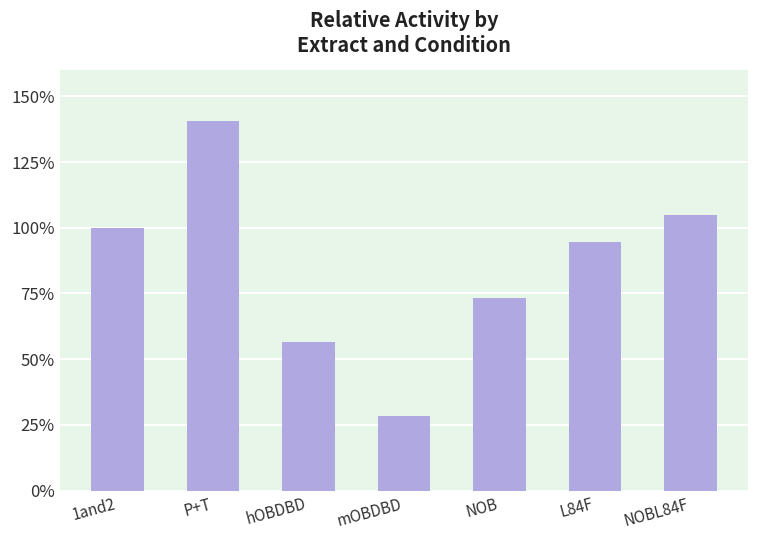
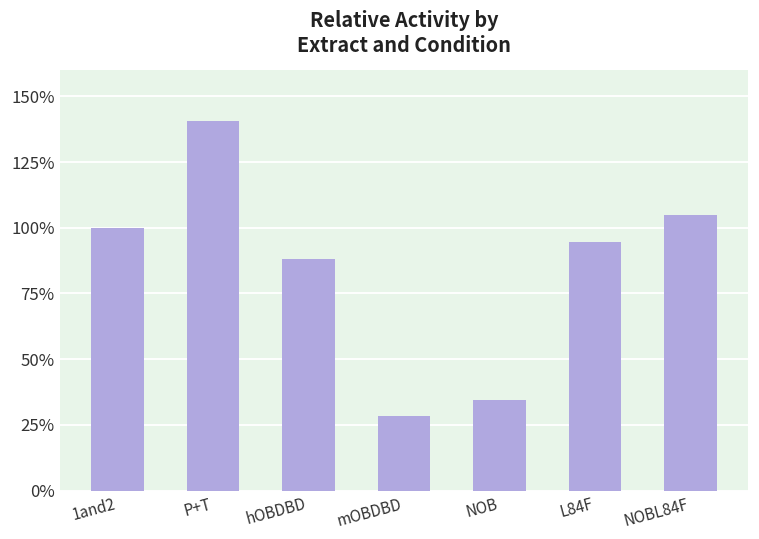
  {
    "1and2": "100%",
    "P+T": "140%",
-   "hOBDBD": "57%",
+   "hOBDBD": "88%",
    "mOBDBD": "28%",
-   "NOB": "73%",
+   "NOB": "34%",
    "L84F": "94%",
    "NOBL84F": "105%"
  }
